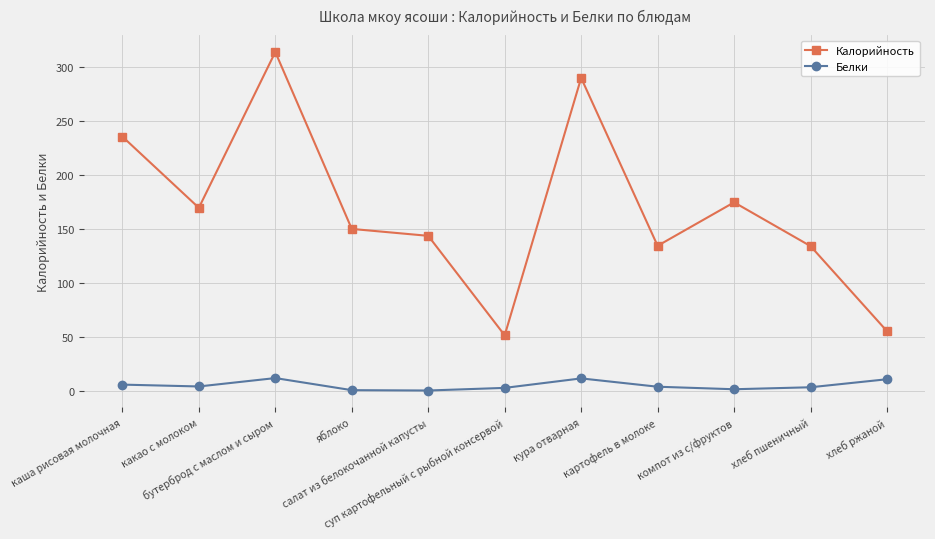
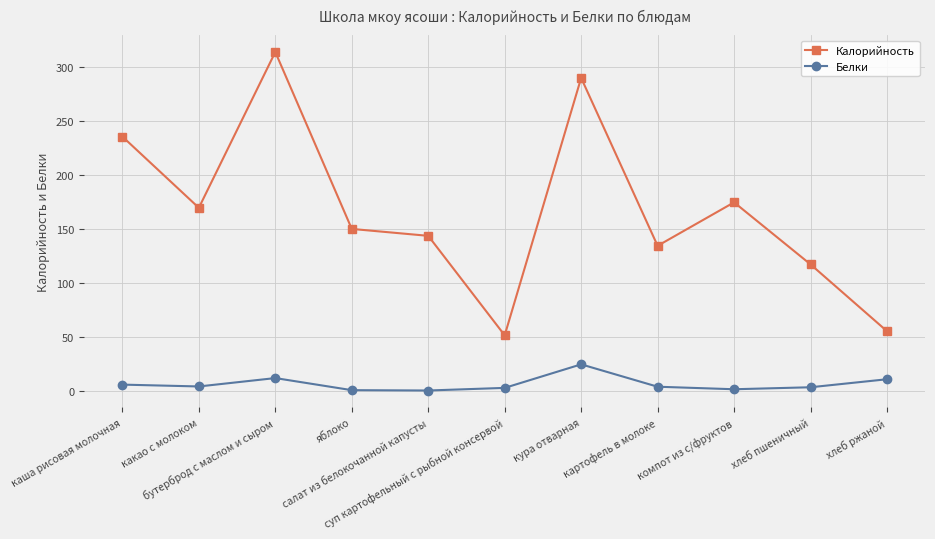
  {
    "Калорийность": {
      "каша рисовая молочная": 236,
      "какао с молоком": 170,
      "бутерброд с маслом и сыром": 314,
      "яблоко": 150,
      "салат из белокочанной капусты": 144,
      "суп картофельный с рыбной консервой": 52,
      "кура отварная": 290,
      "картофель в молоке": 135,
      "компот из с/фруктов": 175,
-     "хлеб пшеничный": 134,
+     "хлеб пшеничный": 118,
      "хлеб ржаной": 56
    },
    "Белки": {
      "каша рисовая молочная": 6,
      "какао с молоком": 5,
      "бутерброд с маслом и сыром": 12,
      "яблоко": 1,
      "салат из белокочанной капусты": 1,
      "суп картофельный с рыбной консервой": 3,
-     "кура отварная": 12,
+     "кура отварная": 25,
      "картофель в молоке": 4,
      "компот из с/фруктов": 2,
      "хлеб пшеничный": 4,
      "хлеб ржаной": 11
    }
  }
